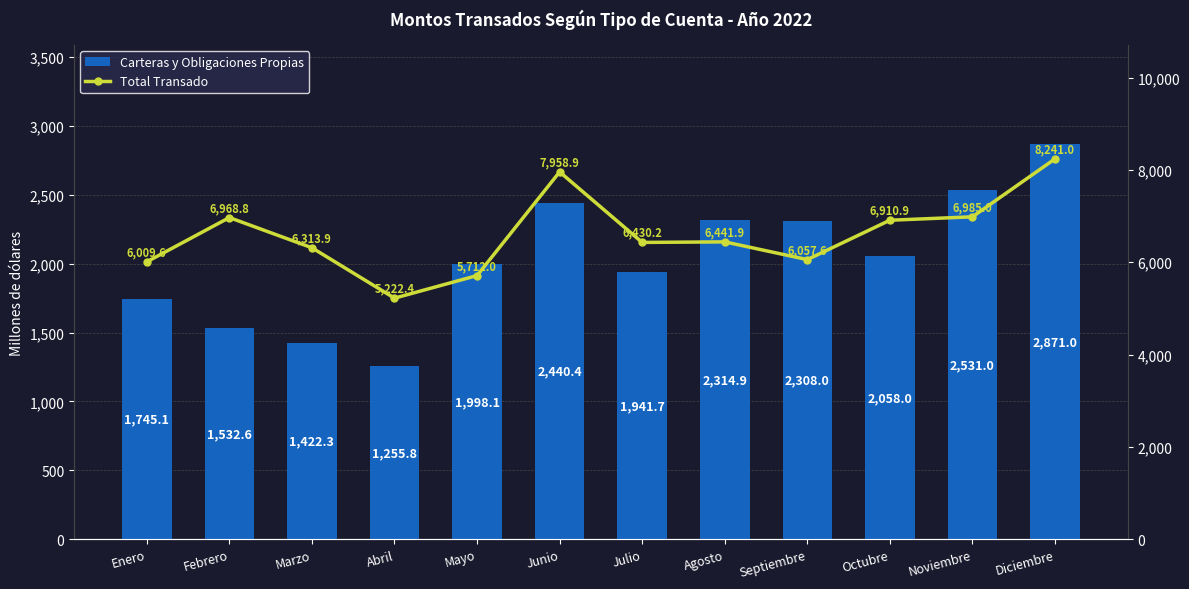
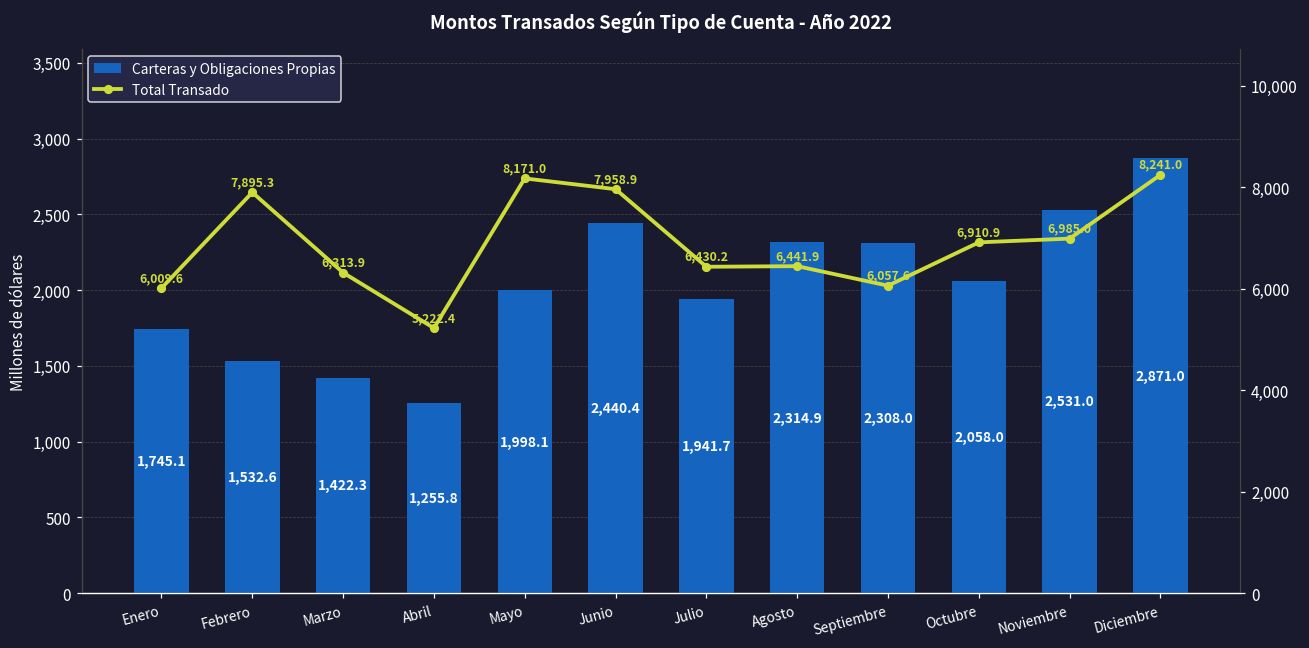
  {
    "Carteras y Obligaciones Propias": {
      "Enero": "1,745.1",
      "Febrero": "1,532.6",
      "Marzo": "1,422.3",
      "Abril": "1,255.8",
      "Mayo": "1,998.1",
      "Junio": "2,440.4",
      "Julio": "1,941.7",
      "Agosto": "2,314.9",
      "Septiembre": "2,308.0",
      "Octubre": "2,058.0",
      "Noviembre": "2,531.0",
      "Diciembre": "2,871.0"
    },
    "Total Transado": {
      "Enero": "6,009.6",
-     "Febrero": "6,968.8",
+     "Febrero": "7,895.3",
      "Marzo": "6,313.9",
      "Abril": "5,222.4",
-     "Mayo": "5,712.0",
+     "Mayo": "8,171.0",
      "Junio": "7,958.9",
      "Julio": "6,430.2",
      "Agosto": "6,441.9",
      "Septiembre": "6,057.6",
      "Octubre": "6,910.9",
      "Noviembre": "6,985.0",
      "Diciembre": "8,241.0"
    }
  }
